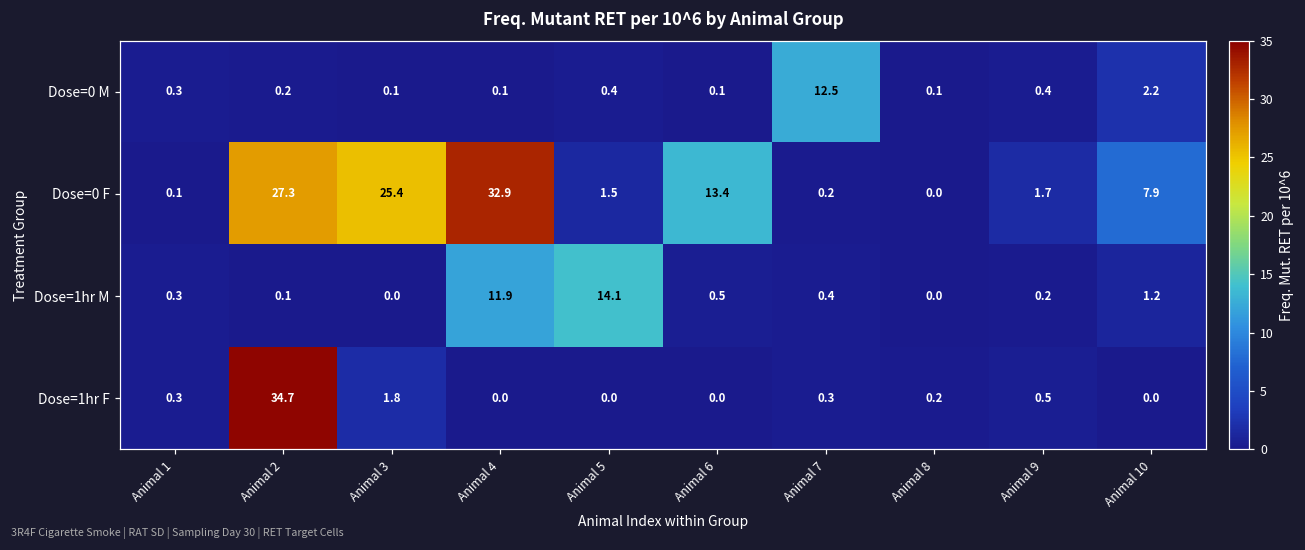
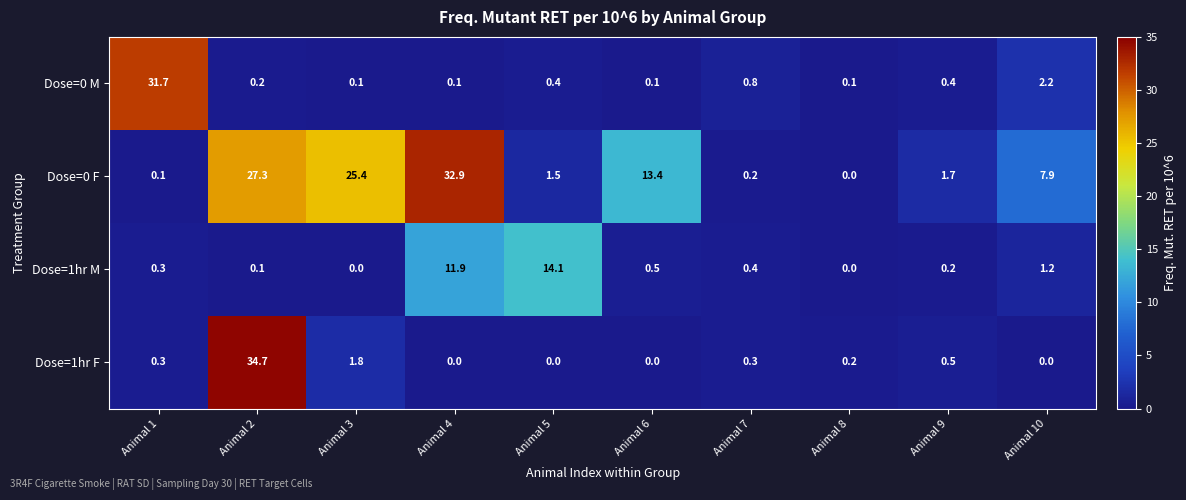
  {
    "Dose=0 M": {
-     "Animal 1": 0.3,
+     "Animal 1": 31.7,
      "Animal 2": 0.2,
      "Animal 3": 0.1,
      "Animal 4": 0.1,
      "Animal 5": 0.4,
      "Animal 6": 0.1,
-     "Animal 7": 12.5,
+     "Animal 7": 0.8,
      "Animal 8": 0.1,
      "Animal 9": 0.4,
      "Animal 10": 2.2
    },
    "Dose=0 F": {
      "Animal 1": 0.1,
      "Animal 2": 27.3,
      "Animal 3": 25.4,
      "Animal 4": 32.9,
      "Animal 5": 1.5,
      "Animal 6": 13.4,
      "Animal 7": 0.2,
      "Animal 8": 0.0,
      "Animal 9": 1.7,
      "Animal 10": 7.9
    },
    "Dose=1hr M": {
      "Animal 1": 0.3,
      "Animal 2": 0.1,
      "Animal 3": 0.0,
      "Animal 4": 11.9,
      "Animal 5": 14.1,
      "Animal 6": 0.5,
      "Animal 7": 0.4,
      "Animal 8": 0.0,
      "Animal 9": 0.2,
      "Animal 10": 1.2
    },
    "Dose=1hr F": {
      "Animal 1": 0.3,
      "Animal 2": 34.7,
      "Animal 3": 1.8,
      "Animal 4": 0.0,
      "Animal 5": 0.0,
      "Animal 6": 0.0,
      "Animal 7": 0.3,
      "Animal 8": 0.2,
      "Animal 9": 0.5,
      "Animal 10": 0.0
    }
  }
